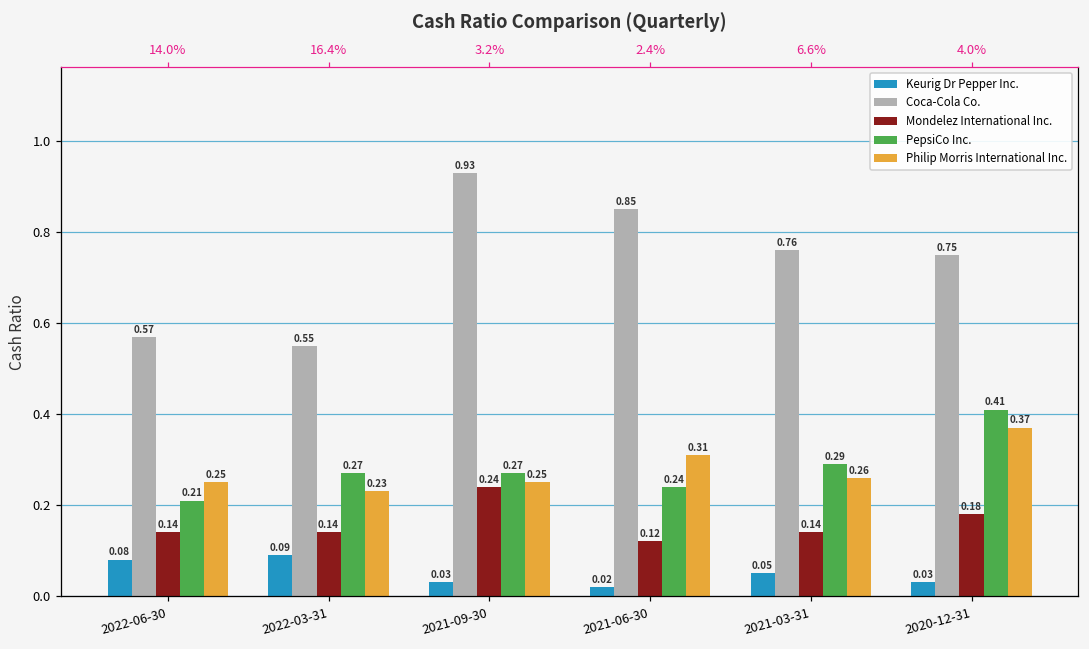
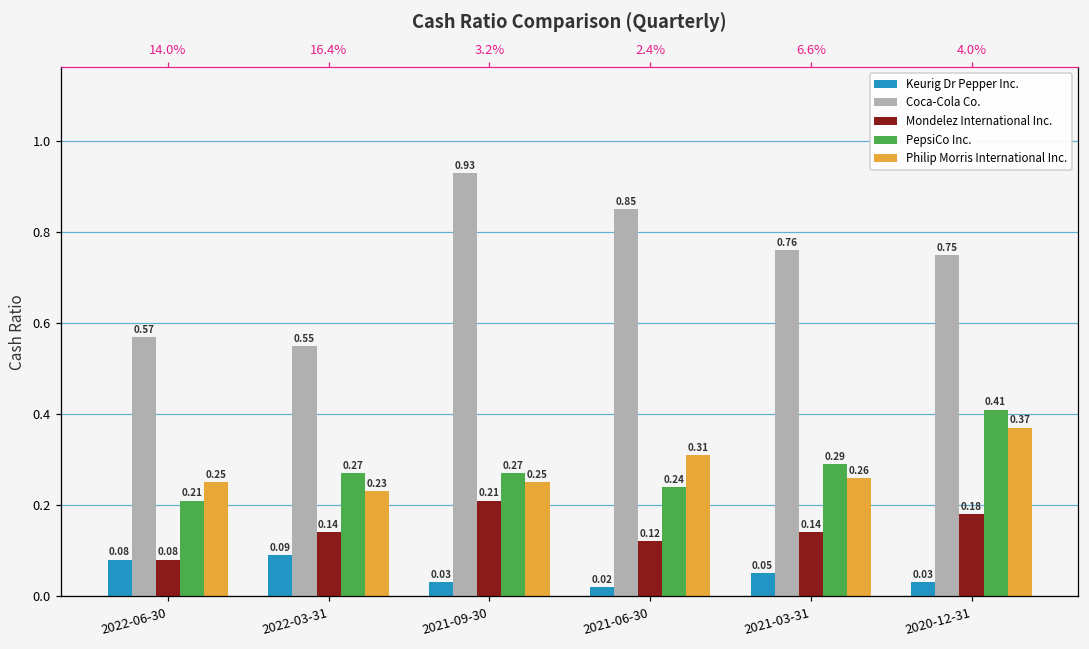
  {
    "Mondelez International Inc.": {
-     "2022-06-30": 0.14,
+     "2022-06-30": 0.08,
      "2022-03-31": 0.14,
-     "2021-09-30": 0.24,
+     "2021-09-30": 0.21,
      "2021-06-30": 0.12,
      "2021-03-31": 0.14,
      "2020-12-31": 0.18
    }
  }
